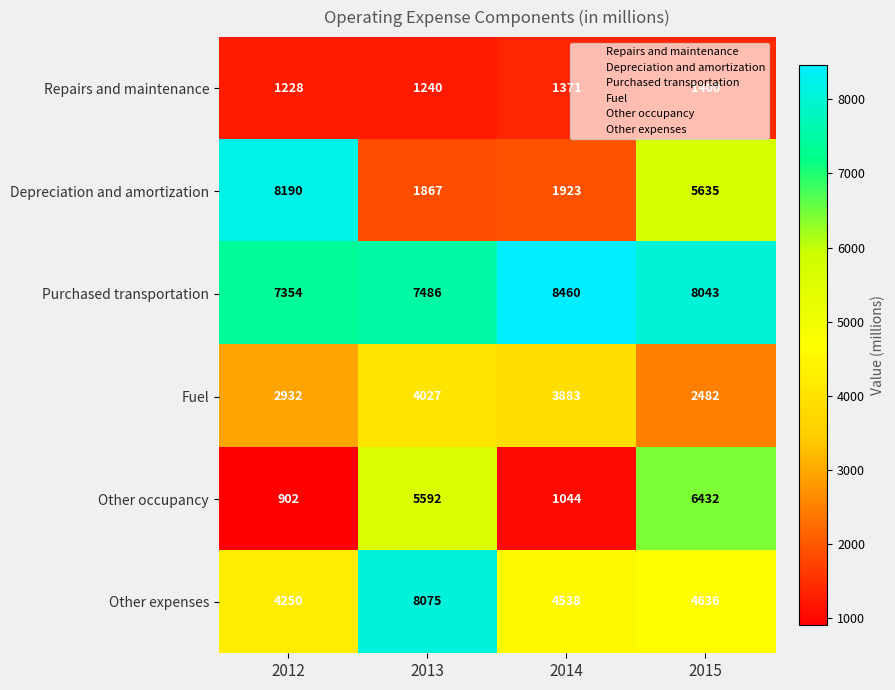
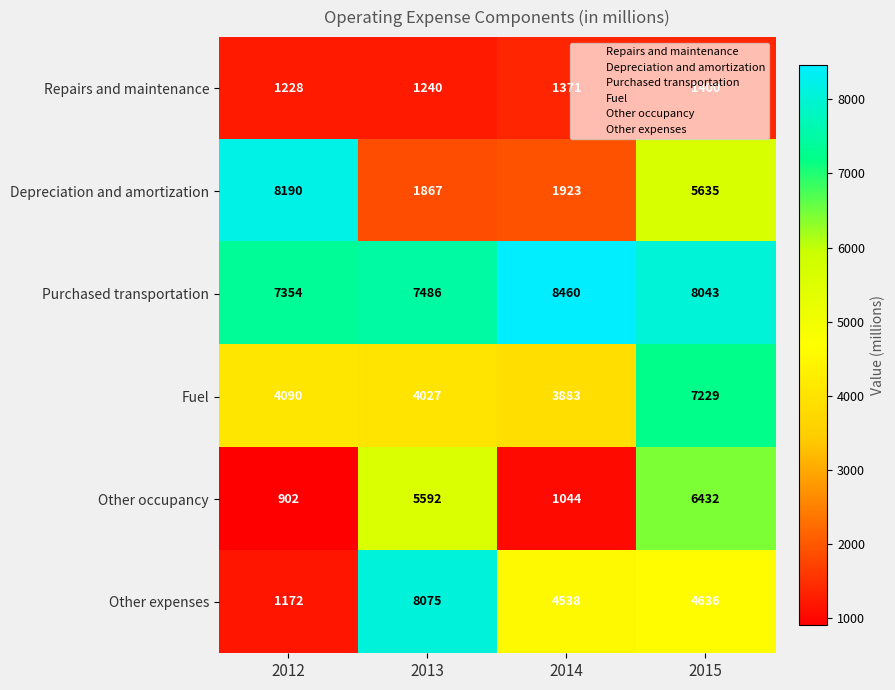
  {
    "Repairs and maintenance": {
      "2012": 1228,
      "2013": 1240
    },
    "Depreciation and amortization": {
      "2012": 8190,
      "2013": 1867,
      "2014": 1923,
      "2015": 5635
    },
    "Purchased transportation": {
      "2012": 7354,
      "2013": 7486,
      "2014": 8460,
      "2015": 8043
    },
    "Fuel": {
-     "2012": 2932,
+     "2012": 4090,
      "2013": 4027,
      "2014": 3883,
-     "2015": 2482
+     "2015": 7229
    },
    "Other occupancy": {
      "2012": 902,
      "2013": 5592,
      "2014": 1044,
      "2015": 6432
    },
    "Other expenses": {
-     "2012": 4250,
+     "2012": 1172,
      "2013": 8075,
      "2014": 4538,
      "2015": 4636
    }
  }
